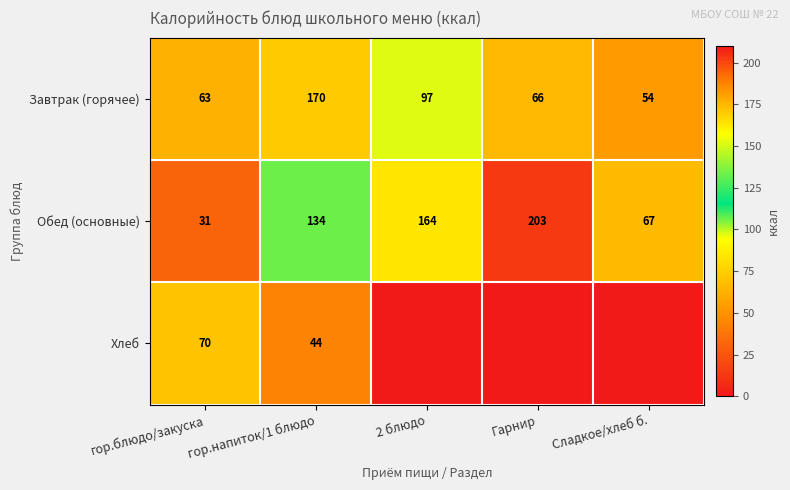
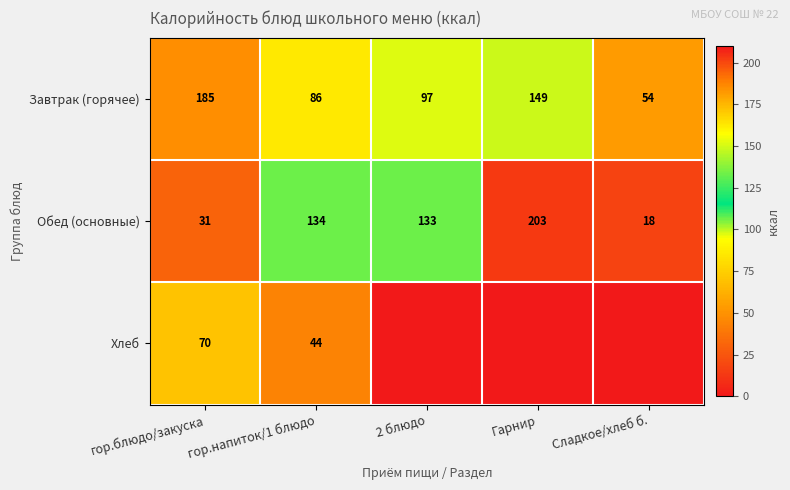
  {
    "Завтрак (горячее)": {
-     "гор.блюдо/закуска": 63,
-     "гор.напиток/1 блюдо": 170,
+     "гор.блюдо/закуска": 185,
+     "гор.напиток/1 блюдо": 86,
      "2 блюдо": 97,
-     "Гарнир": 66,
+     "Гарнир": 149,
      "Сладкое/хлеб б.": 54
    },
    "Обед (основные)": {
      "гор.блюдо/закуска": 31,
      "гор.напиток/1 блюдо": 134,
-     "2 блюдо": 164,
+     "2 блюдо": 133,
      "Гарнир": 203,
-     "Сладкое/хлеб б.": 67
+     "Сладкое/хлеб б.": 18
    },
    "Хлеб": {
      "гор.блюдо/закуска": 70,
      "гор.напиток/1 блюдо": 44
    }
  }
